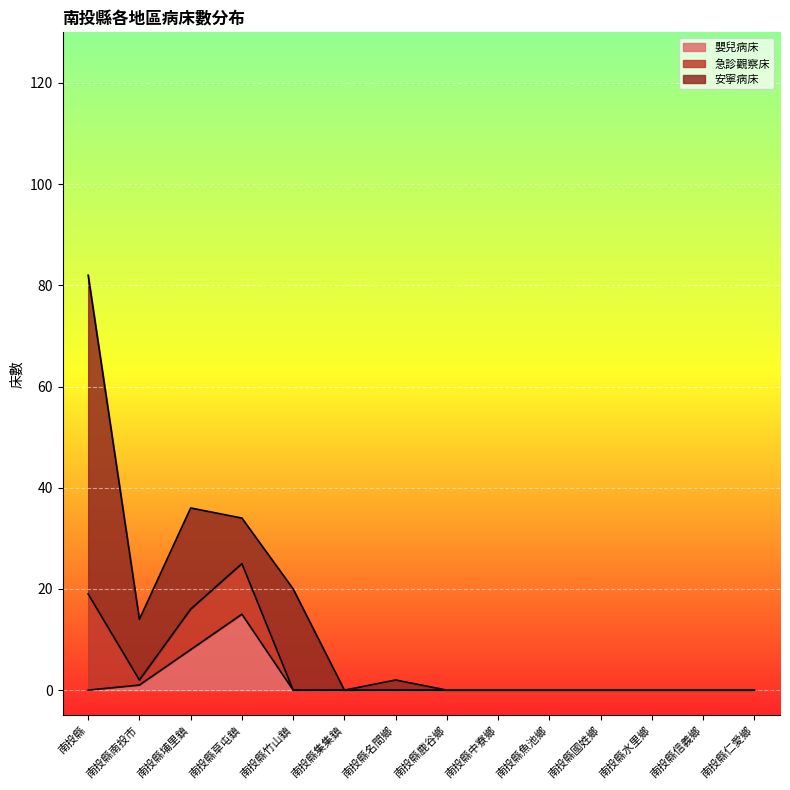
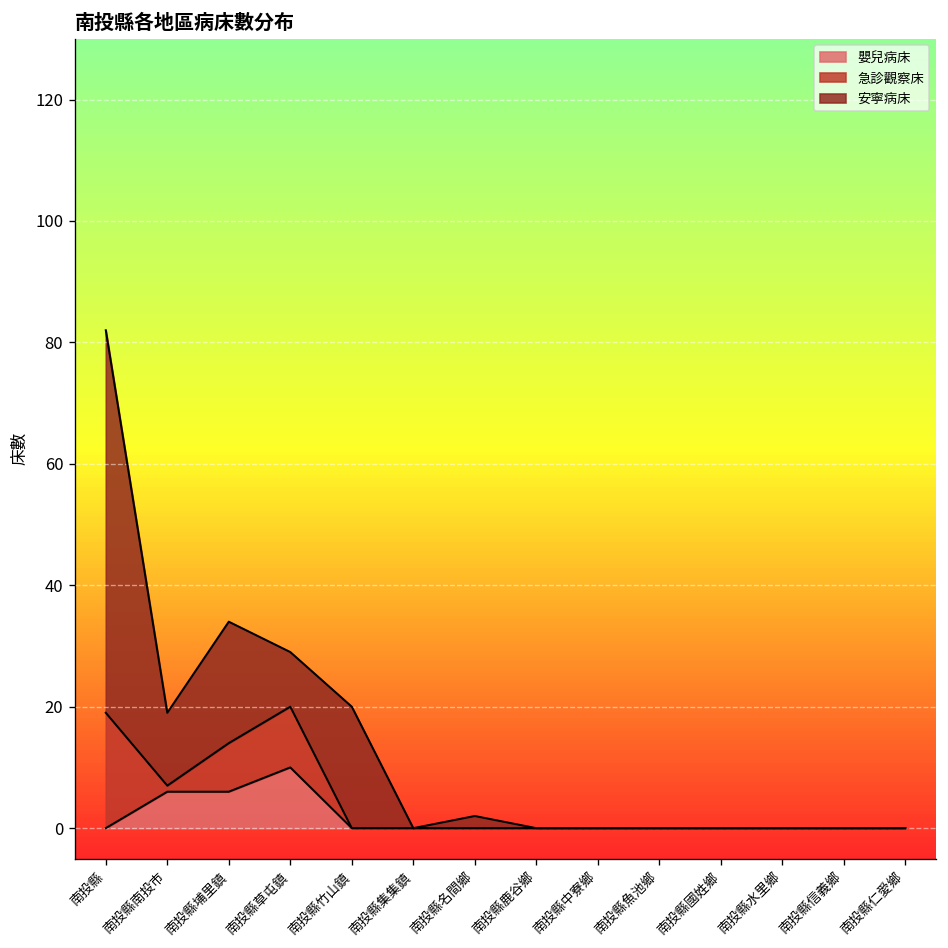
  {
    "嬰兒病床": {
      "南投縣": 0,
-     "南投縣南投市": 1,
-     "南投縣埔里鎮": 8,
-     "南投縣草屯鎮": 15
+     "南投縣南投市": 6,
+     "南投縣埔里鎮": 6,
+     "南投縣草屯鎮": 10
    }
  }
